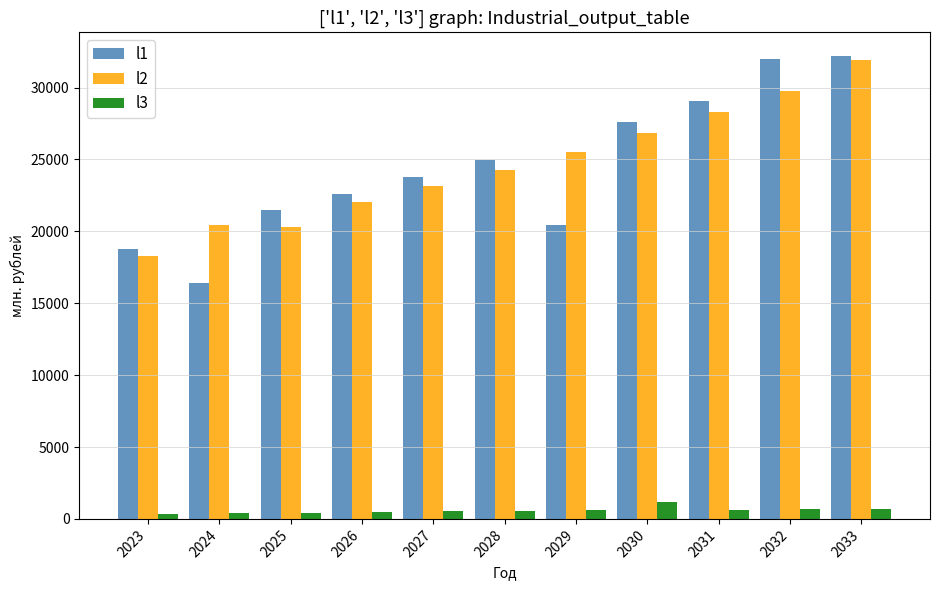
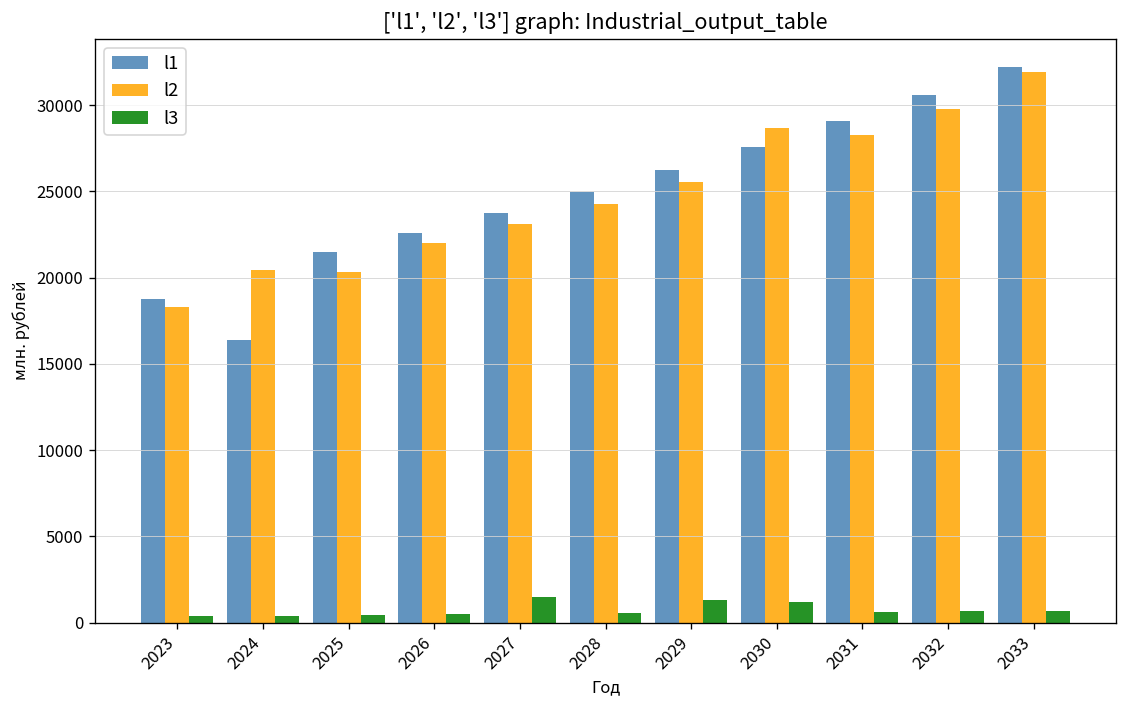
  {
    "l1": {
      "2023": 18800,
      "2024": 16400,
      "2025": 21500,
      "2026": 22600,
      "2027": 23800,
      "2028": 25000,
-     "2029": 20500,
+     "2029": 26200,
      "2030": 27600,
      "2031": 29100,
-     "2032": 32000,
+     "2032": 30600,
      "2033": 32200
    },
    "l2": {
      "2023": 18300,
      "2024": 20400,
      "2025": 20300,
      "2026": 22000,
      "2027": 23100,
      "2028": 24300,
      "2029": 25500,
-     "2030": 26800,
+     "2030": 28700,
      "2031": 28300,
      "2032": 29800,
      "2033": 31900
    },
    "l3": {
      "2023": 400,
      "2024": 400,
      "2025": 400,
      "2026": 500,
-     "2027": 500,
+     "2027": 1500,
      "2028": 600,
-     "2029": 600,
+     "2029": 1300,
      "2030": 1200,
      "2031": 600,
      "2032": 700,
      "2033": 700
    }
  }
